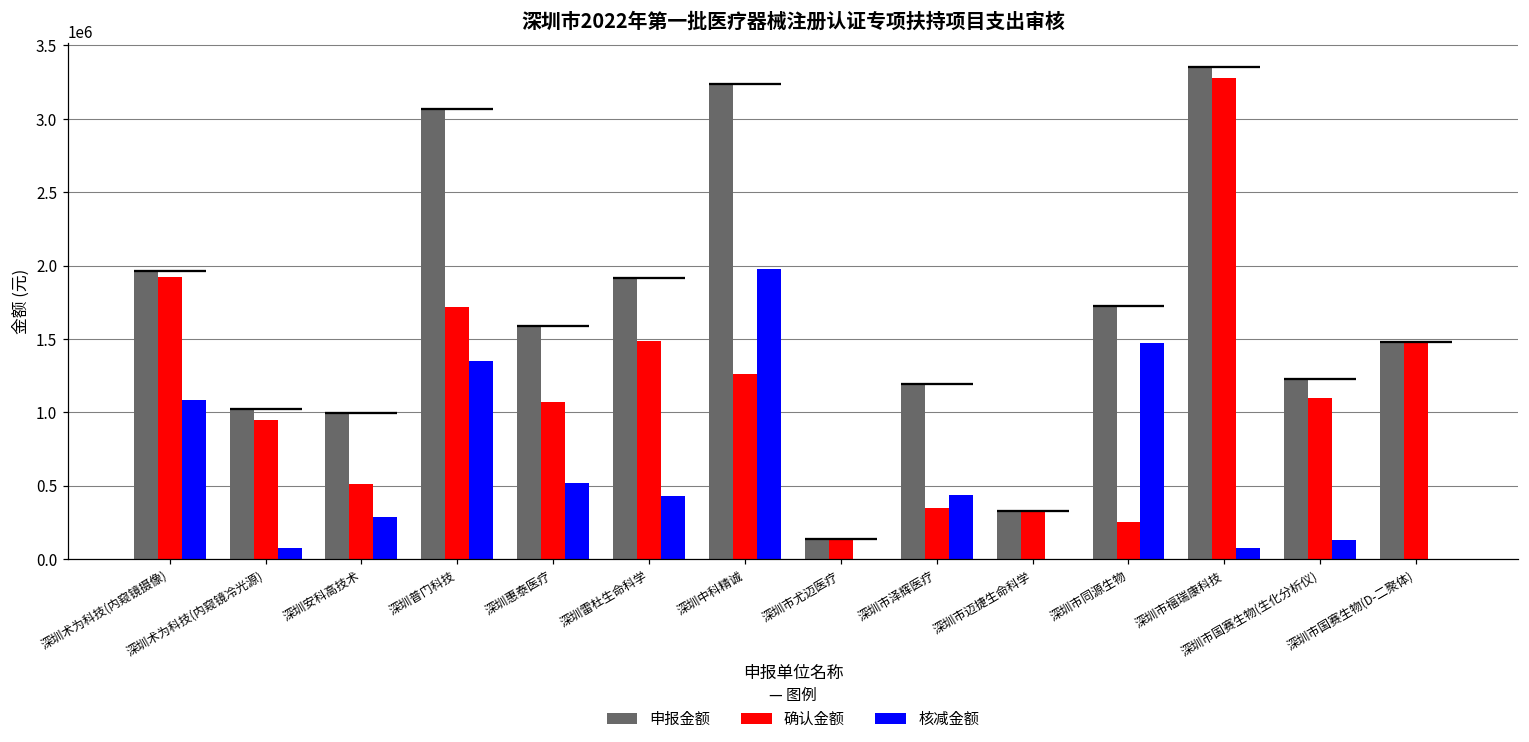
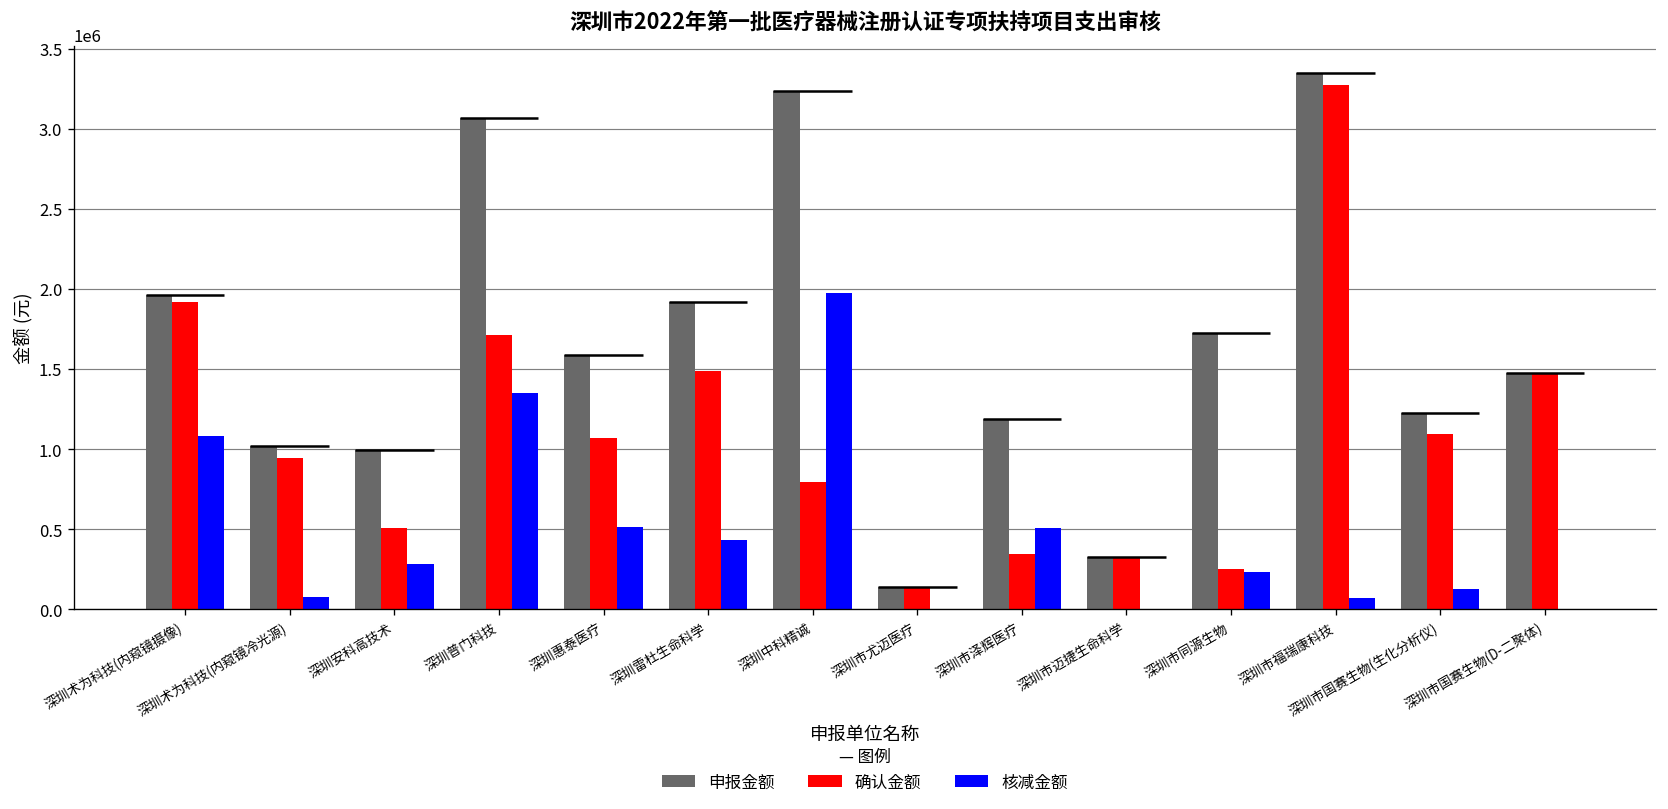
  {
    "申报金额": {
      "深圳术为科技(内窥镜摄像)": 1960000,
      "深圳术为科技(内窥镜冷光源)": 1020000,
      "深圳安科高技术": 1000000,
      "深圳普门科技": 3070000,
      "深圳惠泰医疗": 1590000,
      "深圳雷杜生命科学": 1920000,
      "深圳中科精诚": 3240000,
      "深圳市尤迈医疗": 140000,
      "深圳市泽辉医疗": 1190000,
      "深圳市迈捷生命科学": 330000,
      "深圳市同源生物": 1730000,
      "深圳市福瑞康科技": 3350000,
      "深圳市国赛生物(生化分析仪)": 1230000,
      "深圳市国赛生物(D-二聚体)": 1480000
    },
    "确认金额": {
      "深圳术为科技(内窥镜摄像)": 1920000,
      "深圳术为科技(内窥镜冷光源)": 950000,
      "深圳安科高技术": 510000,
      "深圳普门科技": 1720000,
      "深圳惠泰医疗": 1070000,
      "深圳雷杜生命科学": 1490000,
-     "深圳中科精诚": 1260000,
+     "深圳中科精诚": 800000,
      "深圳市尤迈医疗": 140000,
      "深圳市泽辉医疗": 350000,
      "深圳市迈捷生命科学": 330000,
      "深圳市同源生物": 250000,
      "深圳市福瑞康科技": 3280000,
      "深圳市国赛生物(生化分析仪)": 1100000,
      "深圳市国赛生物(D-二聚体)": 1480000
    },
    "核减金额": {
      "深圳术为科技(内窥镜摄像)": 1080000,
      "深圳术为科技(内窥镜冷光源)": 80000,
      "深圳安科高技术": 290000,
      "深圳普门科技": 1350000,
      "深圳惠泰医疗": 520000,
      "深圳雷杜生命科学": 430000,
      "深圳中科精诚": 1980000,
      "深圳市尤迈医疗": 0,
-     "深圳市泽辉医疗": 430000,
+     "深圳市泽辉医疗": 510000,
      "深圳市迈捷生命科学": 0,
-     "深圳市同源生物": 1470000,
+     "深圳市同源生物": 230000,
      "深圳市福瑞康科技": 70000,
      "深圳市国赛生物(生化分析仪)": 130000,
      "深圳市国赛生物(D-二聚体)": 0
    }
  }
